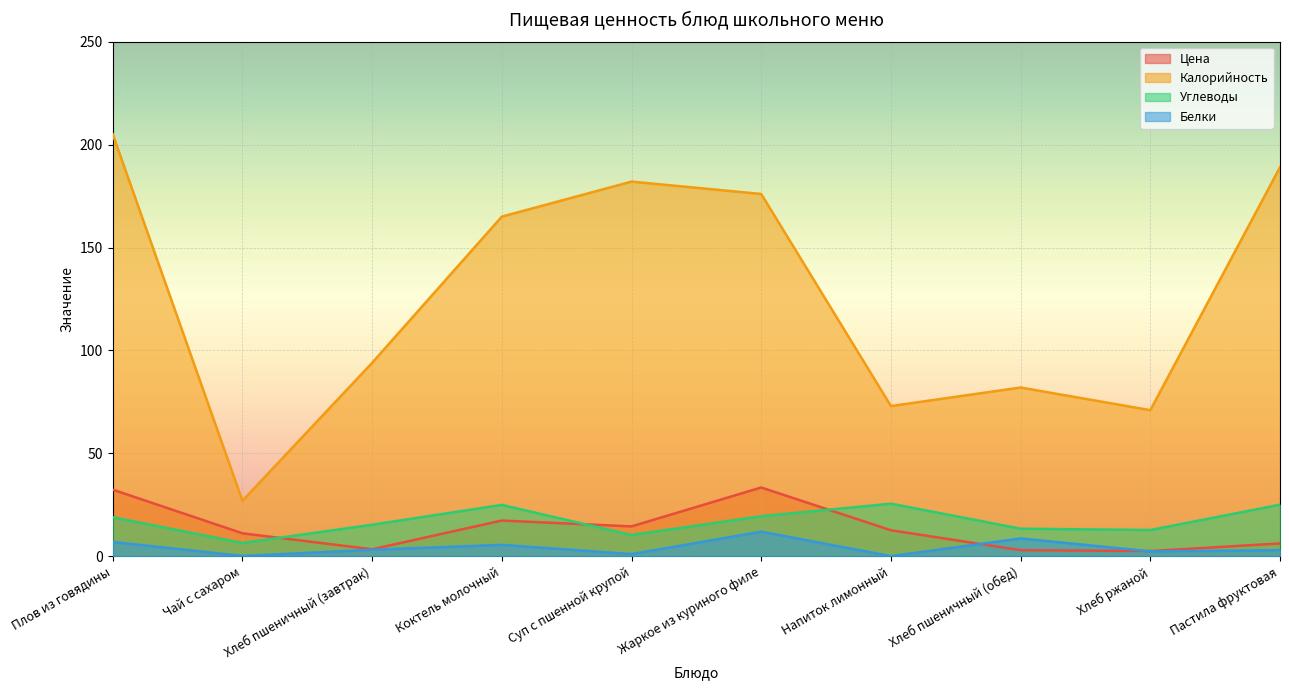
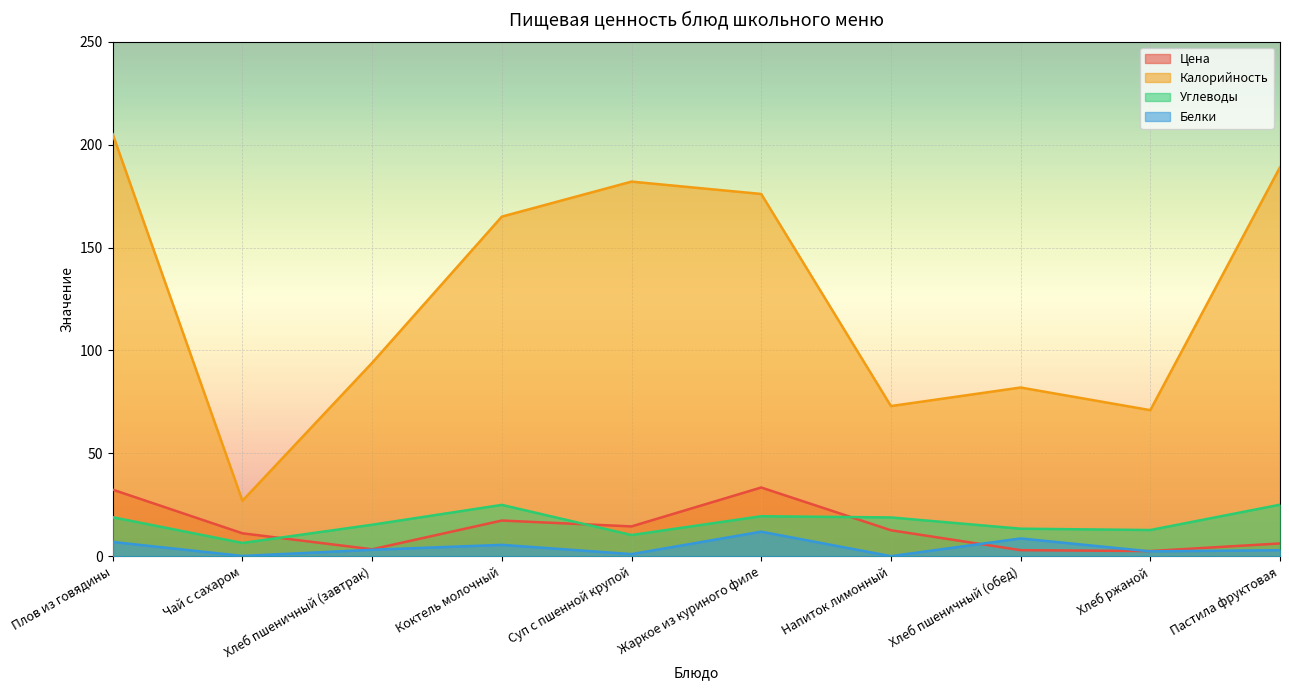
  {
    "Цена": {
      "Плов из говядины": 32,
      "Чай с сахаром": 11,
      "Коктель молочный": 17,
      "Суп с пшенной крупой": 15,
      "Жаркое из куриного филе": 33,
      "Напиток лимонный": 13,
      "Хлеб пшеничный (обед)": 3,
      "Пастила фруктовая": 6
    },
    "Калорийность": {
      "Плов из говядины": 205,
      "Чай с сахаром": 27,
      "Хлеб пшеничный (завтрак)": 94,
      "Коктель молочный": 165,
      "Суп с пшенной крупой": 182,
      "Жаркое из куриного филе": 176,
      "Напиток лимонный": 73,
      "Хлеб пшеничный (обед)": 82,
      "Хлеб ржаной": 71,
      "Пастила фруктовая": 189
    },
    "Углеводы": {
      "Плов из говядины": 19,
      "Чай с сахаром": 7,
      "Хлеб пшеничный (завтрак)": 15,
      "Коктель молочный": 25,
      "Суп с пшенной крупой": 10,
      "Жаркое из куриного филе": 20,
-     "Напиток лимонный": 26,
+     "Напиток лимонный": 19,
      "Хлеб пшеничный (обед)": 13,
      "Хлеб ржаной": 13,
      "Пастила фруктовая": 25
    },
    "Белки": {
      "Плов из говядины": 7,
      "Чай с сахаром": 0,
      "Коктель молочный": 6,
      "Суп с пшенной крупой": 1,
      "Жаркое из куриного филе": 12,
      "Напиток лимонный": 0,
      "Хлеб пшеничный (обед)": 9,
      "Пастила фруктовая": 3
    }
  }
